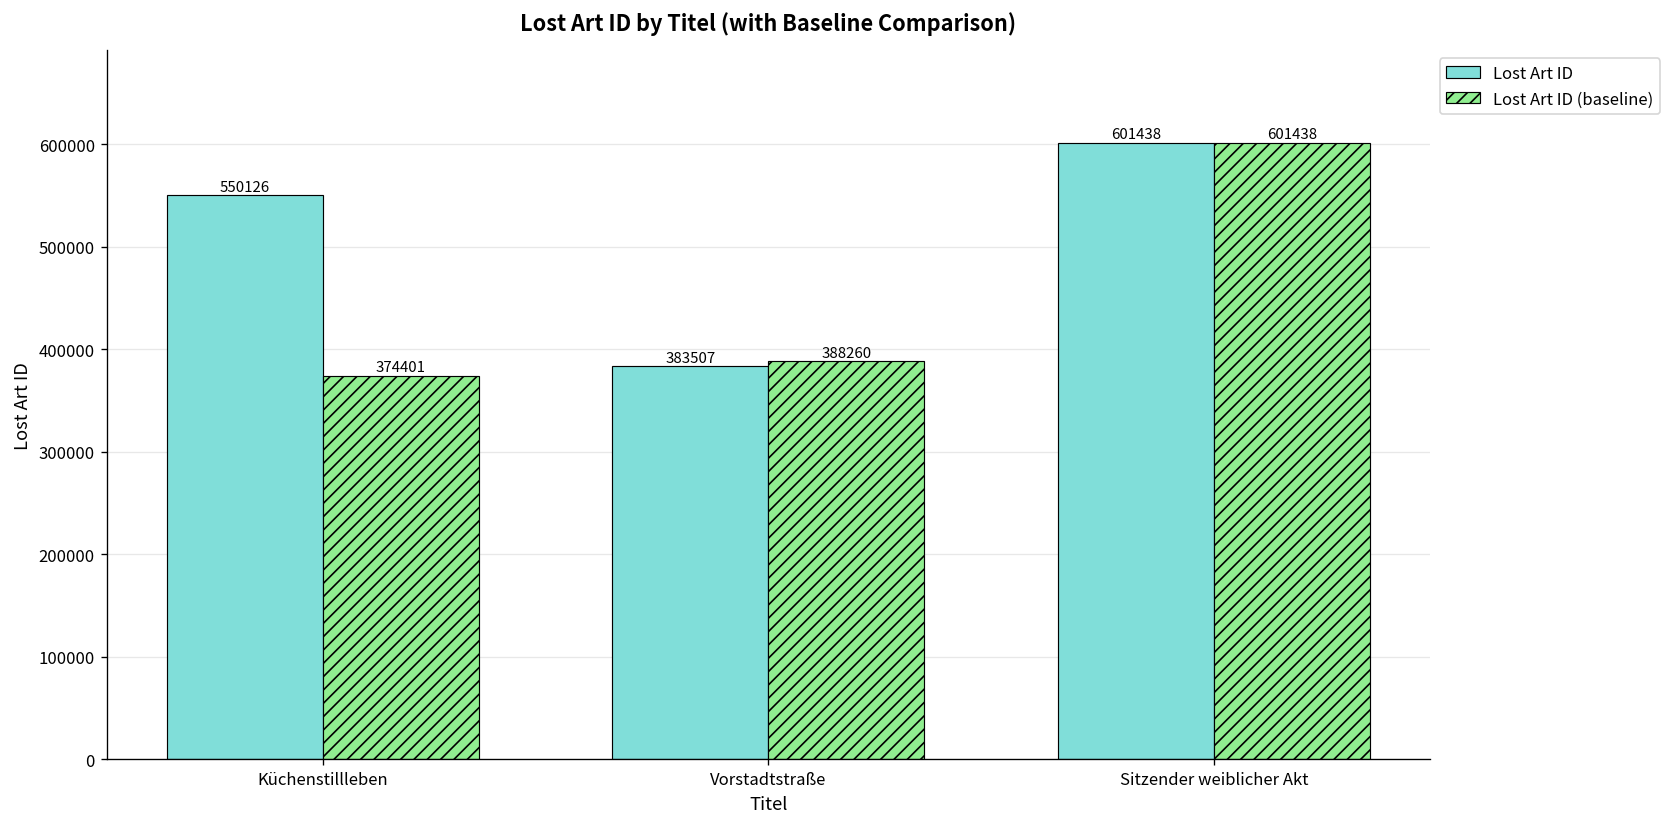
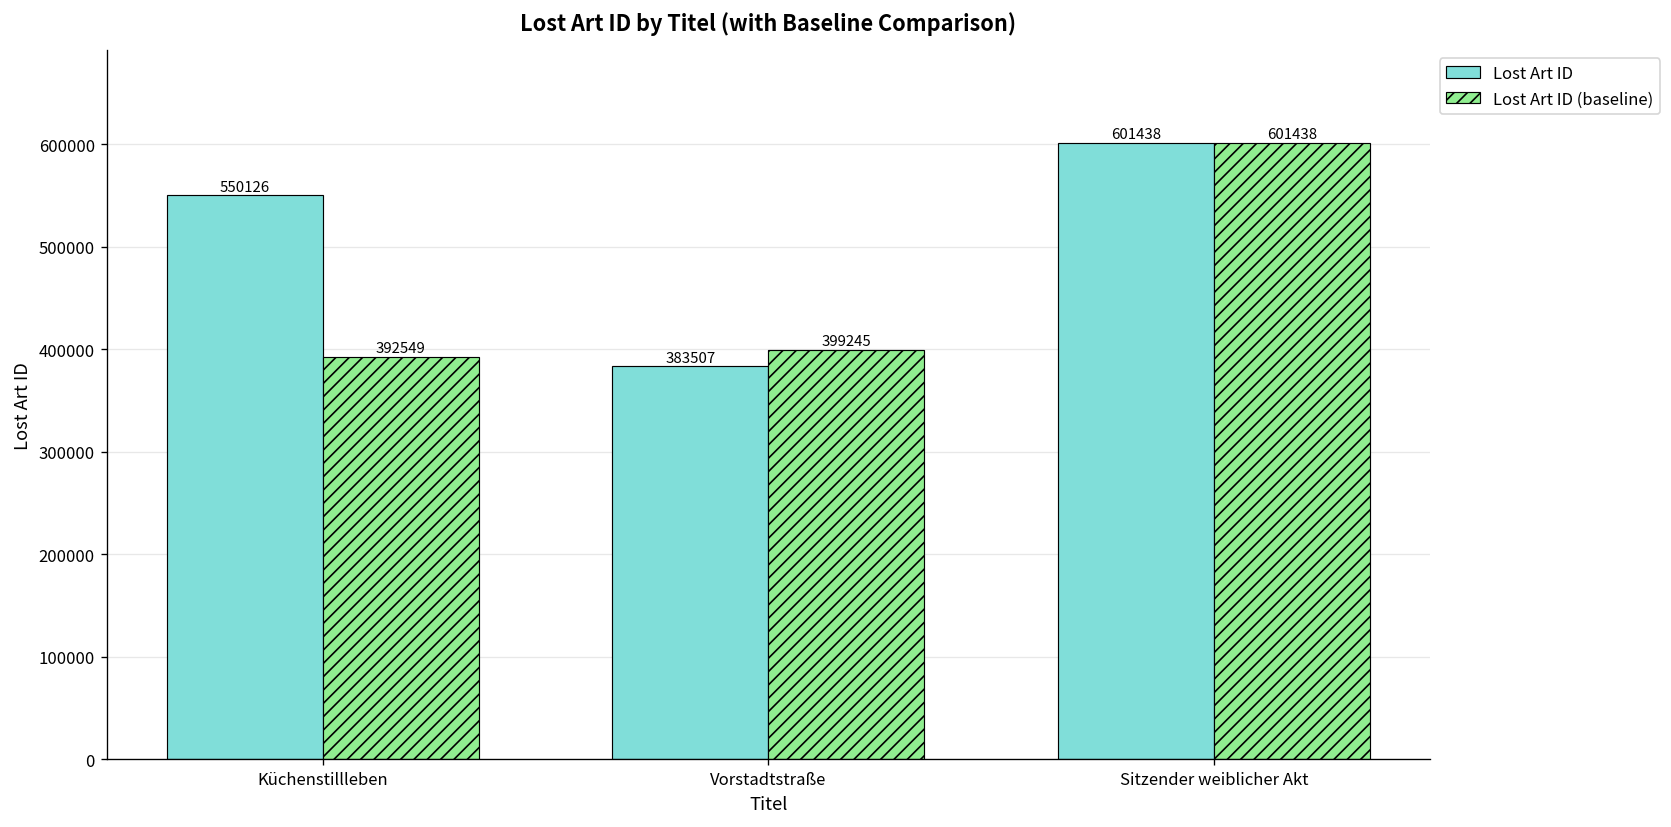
  {
    "Lost Art ID": {
      "Küchenstillleben": 550126,
      "Vorstadtstraße": 383507,
      "Sitzender weiblicher Akt": 601438
    },
    "Lost Art ID (baseline)": {
-     "Küchenstillleben": 374401,
-     "Vorstadtstraße": 388260,
+     "Küchenstillleben": 392549,
+     "Vorstadtstraße": 399245,
      "Sitzender weiblicher Akt": 601438
    }
  }
